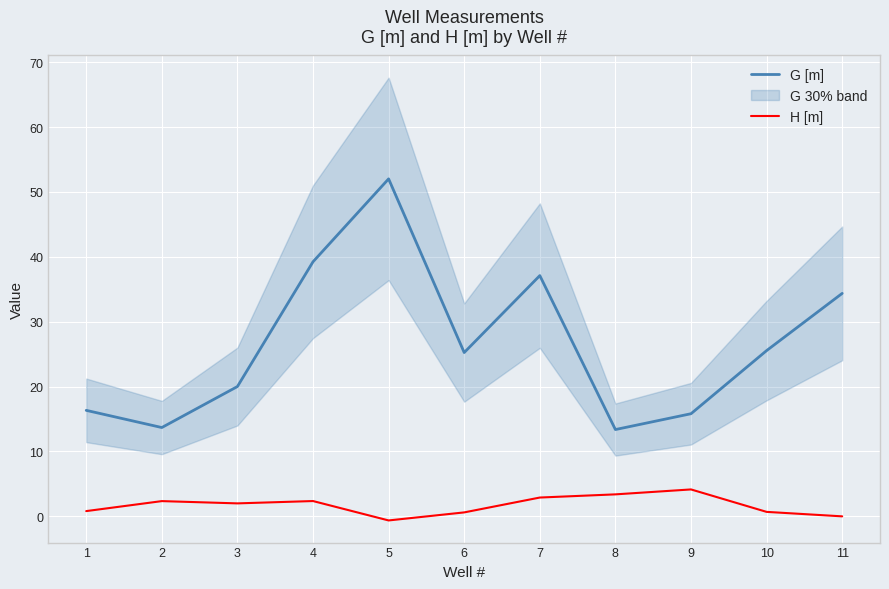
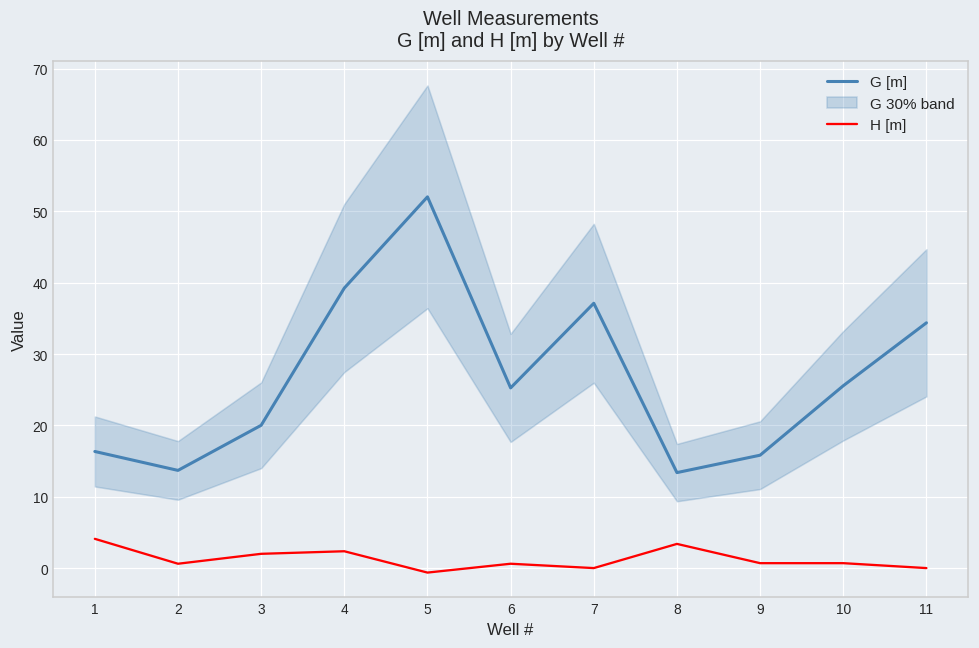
  {
    "H [m]": {
-     "1": 1,
-     "2": 2,
+     "1": 4,
+     "2": 1,
      "3": 2,
      "4": 2,
      "5": -1,
      "6": 1,
-     "7": 3,
+     "7": 0,
      "8": 3,
-     "9": 4,
+     "9": 1,
      "10": 1,
      "11": 0
    }
  }
